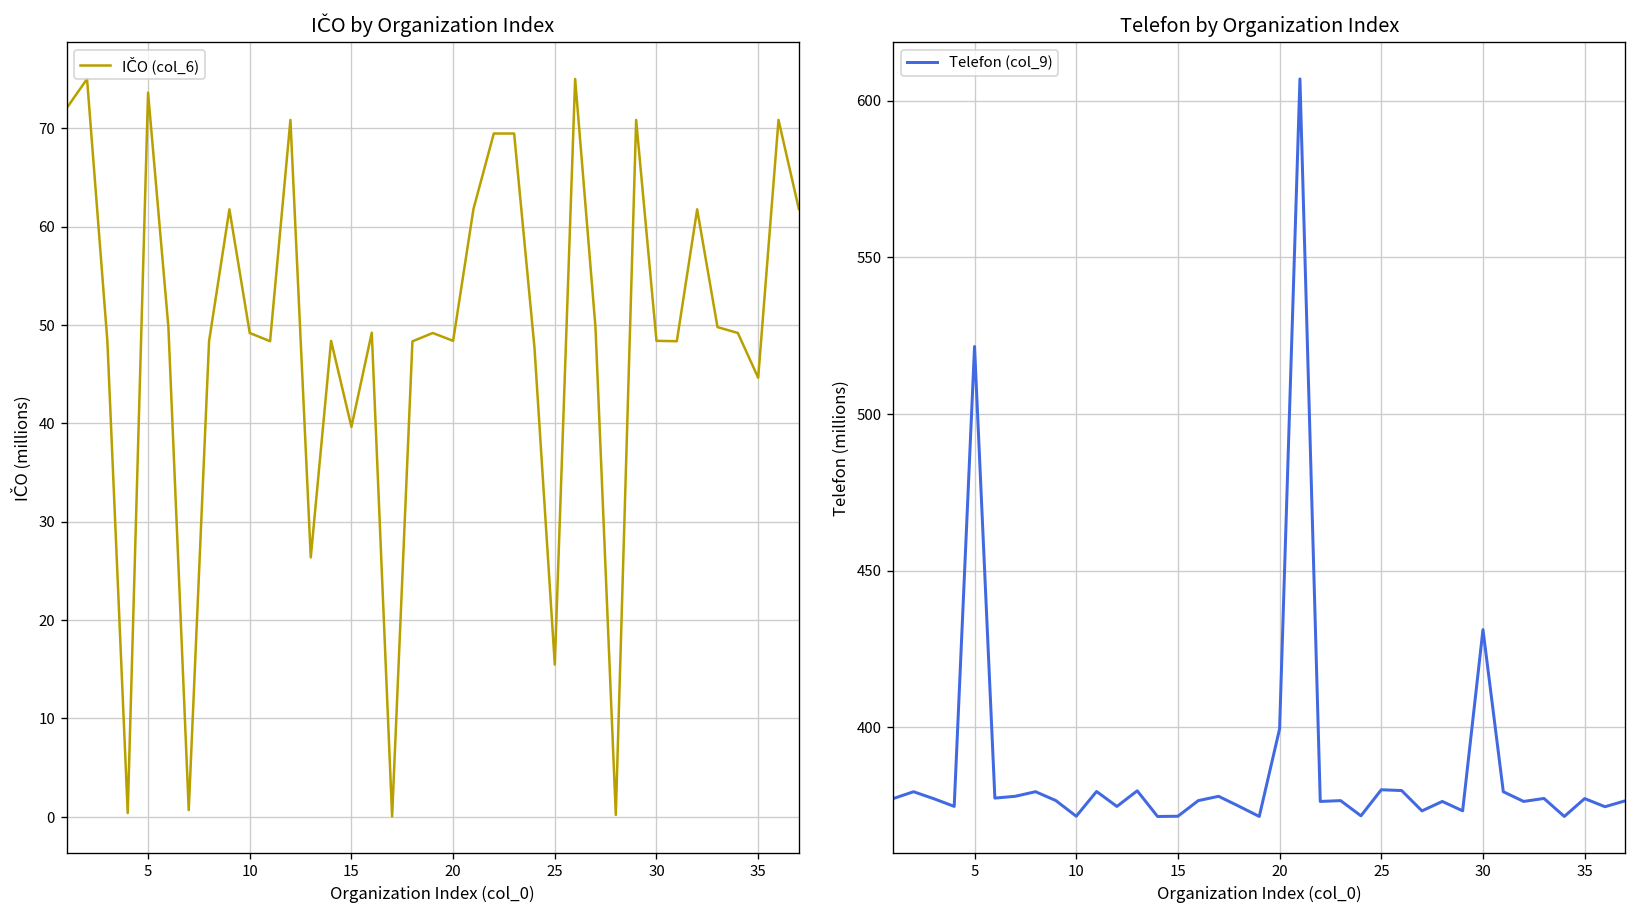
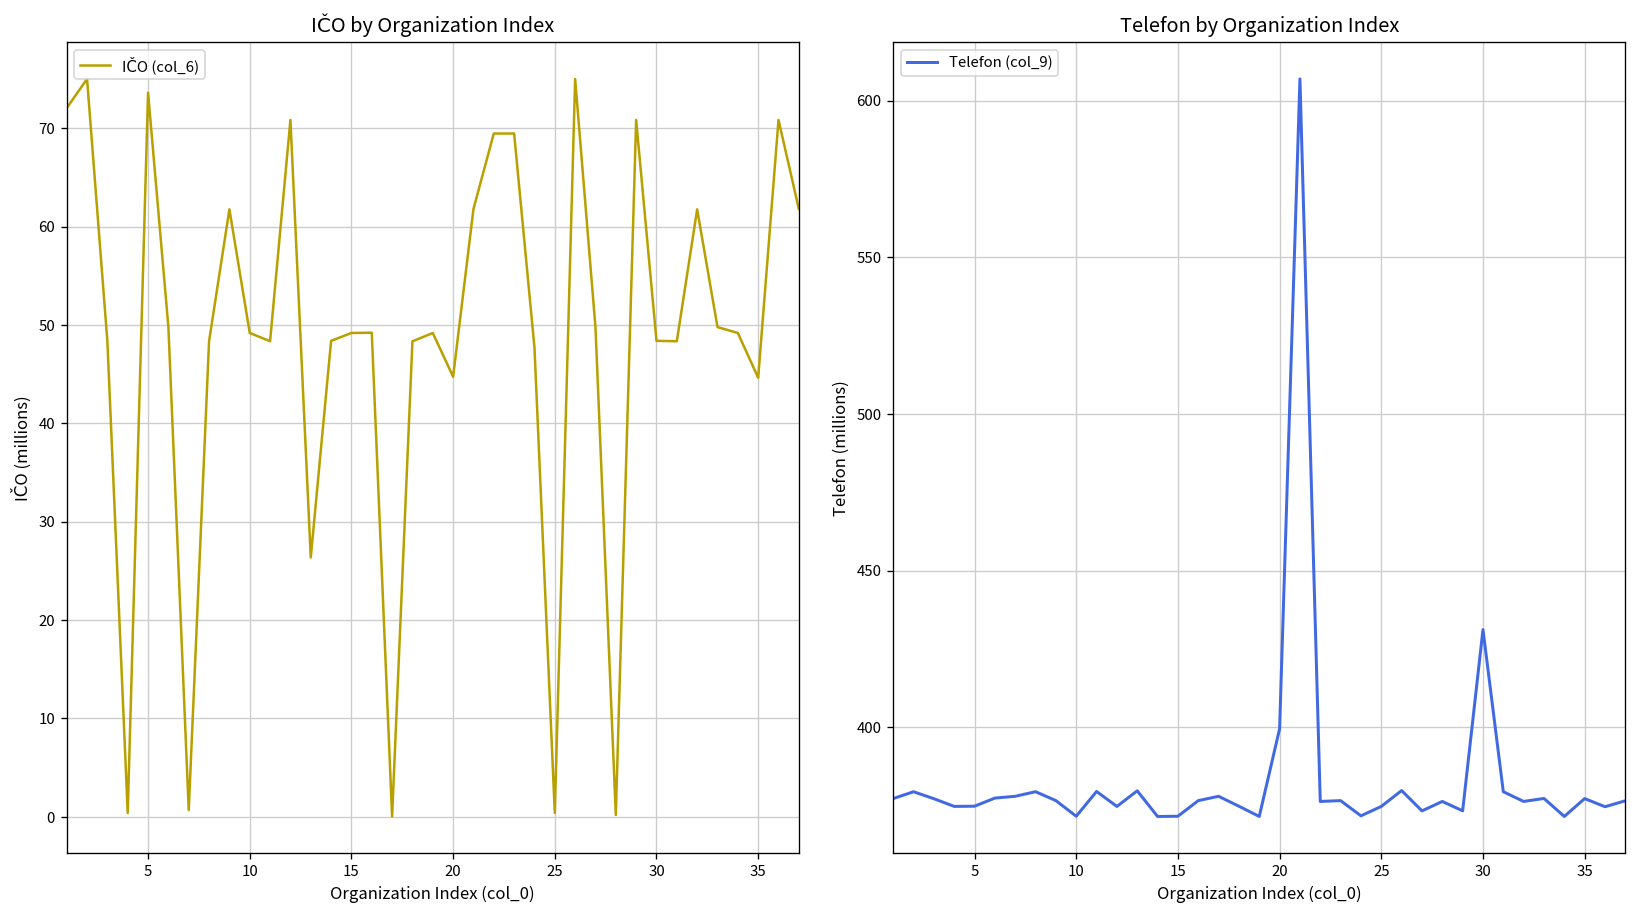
  {
    "IČO by Organization Index": {
      "5": 74,
      "10": 49,
-     "15": 40,
-     "20": 48,
-     "25": 15,
+     "15": 49,
+     "20": 45,
+     "25": 0,
      "30": 48,
      "35": 45
    },
    "Telefon by Organization Index": {
-     "5": 521,
+     "5": 375,
      "10": 372,
      "15": 372,
      "20": 399,
-     "25": 380,
+     "25": 375,
      "30": 431,
      "35": 377
    }
  }
